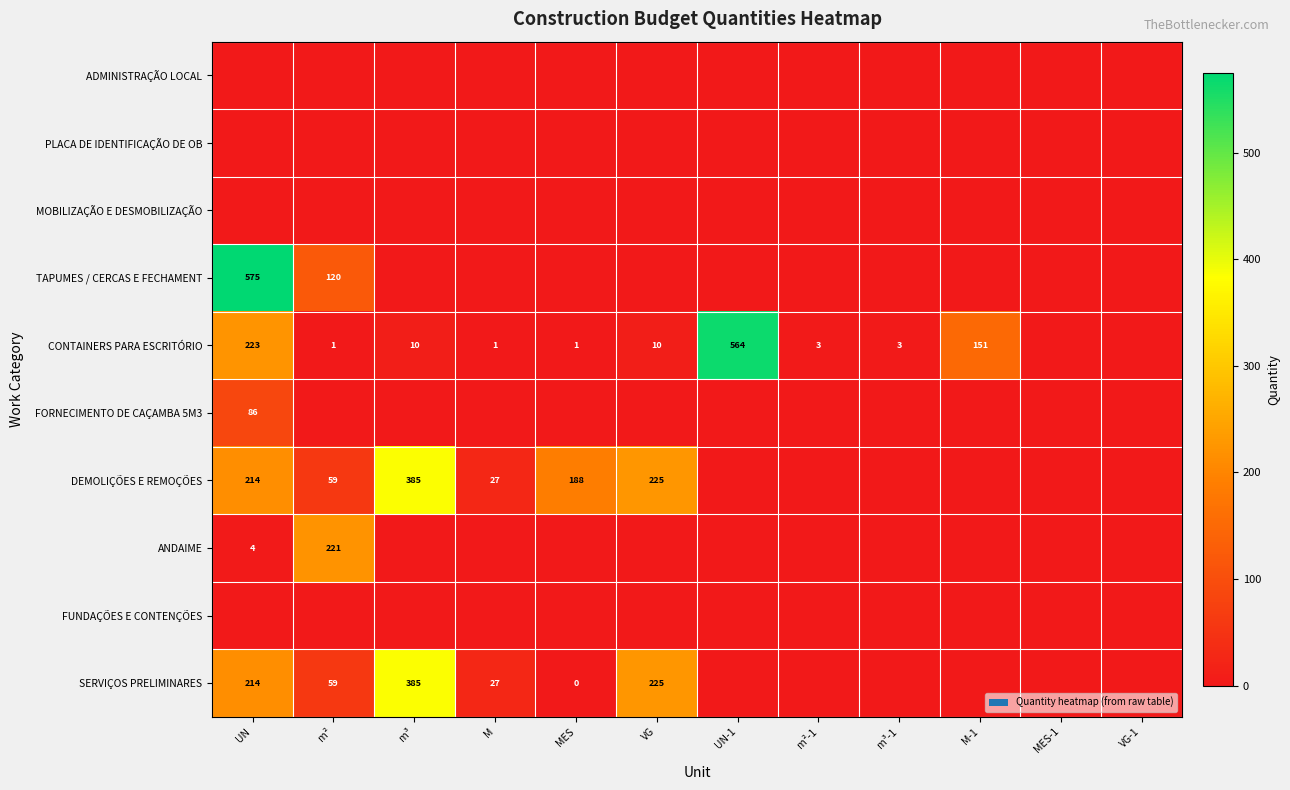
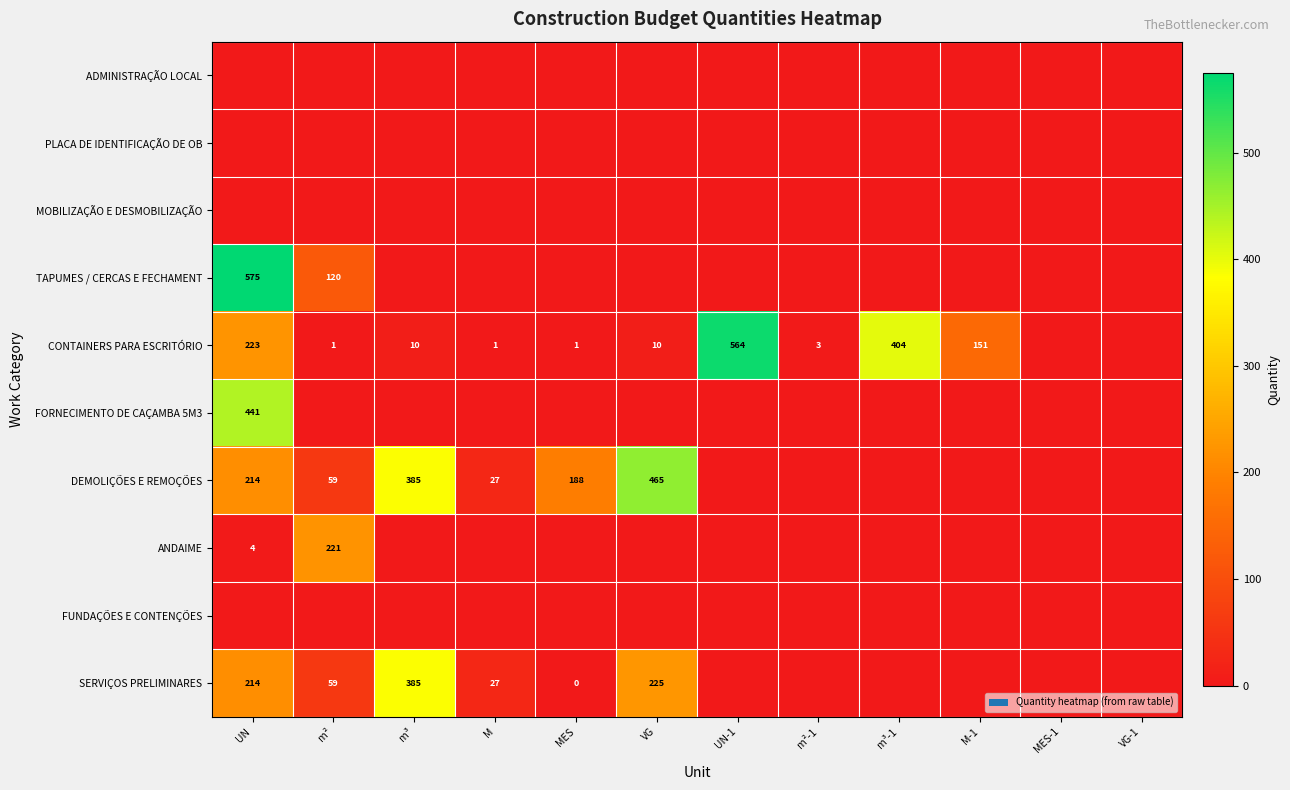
  {
    "TAPUMES / CERCAS E FECHAMENT": {
      "UN": 575,
      "m²": 120
    },
    "CONTAINERS PARA ESCRITÓRIO": {
      "UN": 223,
      "m²": 1,
      "m³": 10,
      "M": 1,
      "MES": 1,
      "VG": 10,
      "UN-1": 564,
      "m²-1": 3,
-     "m³-1": 3,
+     "m³-1": 404,
      "M-1": 151
    },
    "FORNECIMENTO DE CAÇAMBA 5M3": {
-     "UN": 86
+     "UN": 441
    },
    "DEMOLIÇÕES E REMOÇÕES": {
      "UN": 214,
      "m²": 59,
      "m³": 385,
      "M": 27,
      "MES": 188,
-     "VG": 225
+     "VG": 465
    },
    "ANDAIME": {
      "UN": 4,
      "m²": 221
    },
    "SERVIÇOS PRELIMINARES": {
      "UN": 214,
      "m²": 59,
      "m³": 385,
      "M": 27,
      "MES": 0,
      "VG": 225
    }
  }
